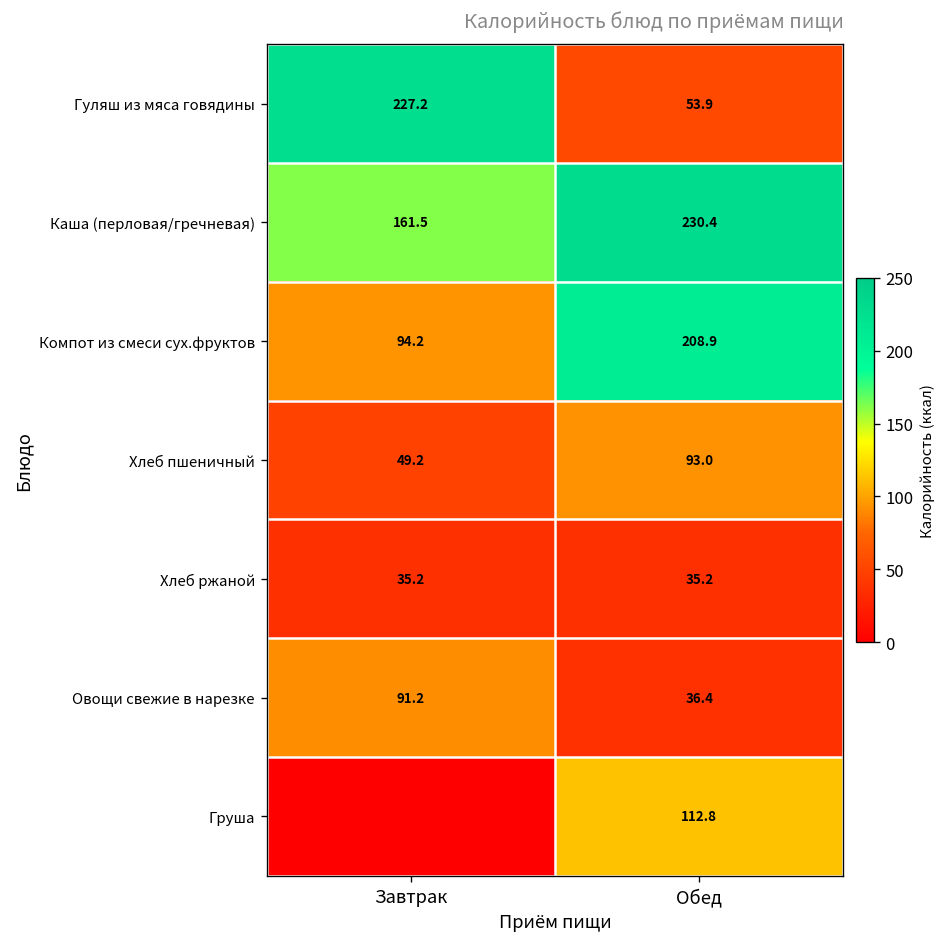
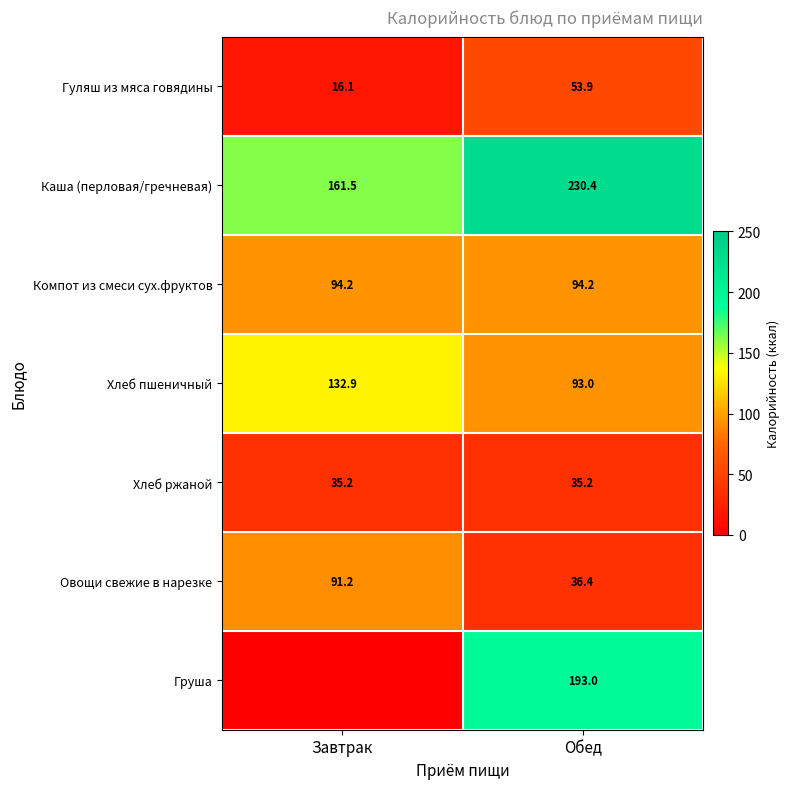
  {
    "Гуляш из мяса говядины": {
-     "Завтрак": 227.2,
+     "Завтрак": 16.1,
      "Обед": 53.9
    },
    "Каша (перловая/гречневая)": {
      "Завтрак": 161.5,
      "Обед": 230.4
    },
    "Компот из смеси сух.фруктов": {
      "Завтрак": 94.2,
-     "Обед": 208.9
+     "Обед": 94.2
    },
    "Хлеб пшеничный": {
-     "Завтрак": 49.2,
+     "Завтрак": 132.9,
      "Обед": 93.0
    },
    "Хлеб ржаной": {
      "Завтрак": 35.2,
      "Обед": 35.2
    },
    "Овощи свежие в нарезке": {
      "Завтрак": 91.2,
      "Обед": 36.4
    },
    "Груша": {
-     "Обед": 112.8
+     "Обед": 193.0
    }
  }
